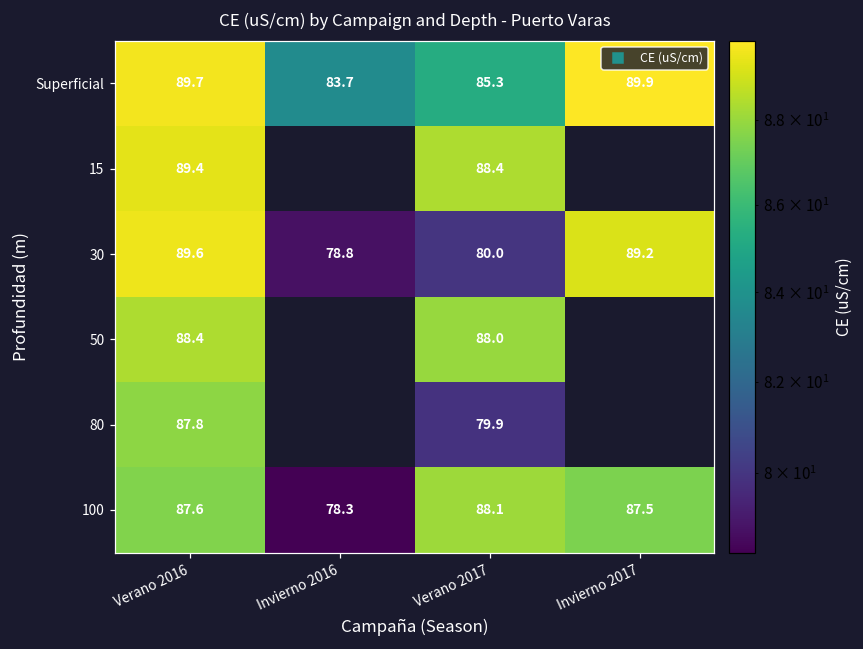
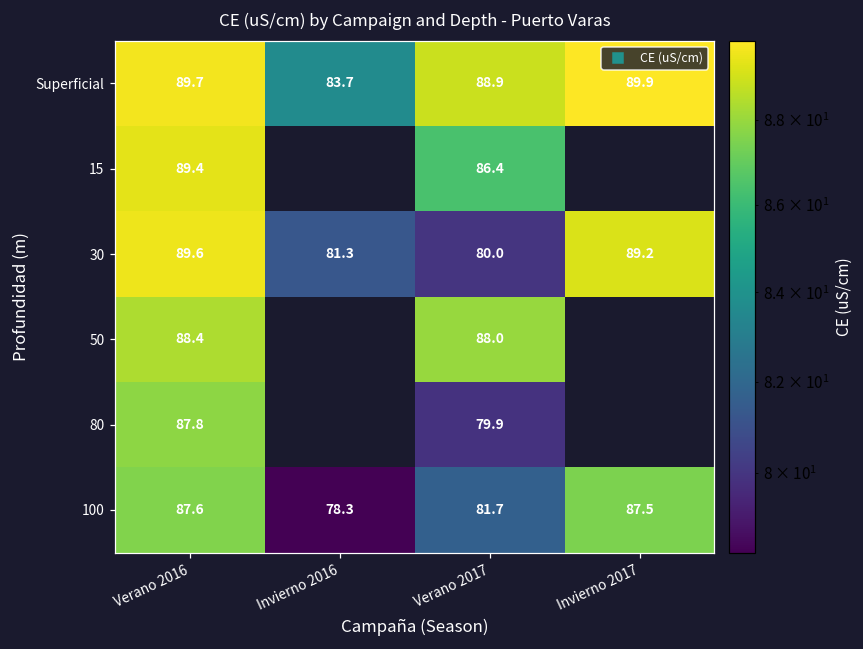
  {
    "Superficial": {
      "Verano 2016": 89.7,
      "Invierno 2016": 83.7,
-     "Verano 2017": 85.3,
+     "Verano 2017": 88.9,
      "Invierno 2017": 89.9
    },
    "15": {
      "Verano 2016": 89.4,
-     "Verano 2017": 88.4
+     "Verano 2017": 86.4
    },
    "30": {
      "Verano 2016": 89.6,
-     "Invierno 2016": 78.8,
+     "Invierno 2016": 81.3,
      "Verano 2017": 80.0,
      "Invierno 2017": 89.2
    },
    "50": {
      "Verano 2016": 88.4,
      "Verano 2017": 88.0
    },
    "80": {
      "Verano 2016": 87.8,
      "Verano 2017": 79.9
    },
    "100": {
      "Verano 2016": 87.6,
      "Invierno 2016": 78.3,
-     "Verano 2017": 88.1,
+     "Verano 2017": 81.7,
      "Invierno 2017": 87.5
    }
  }
